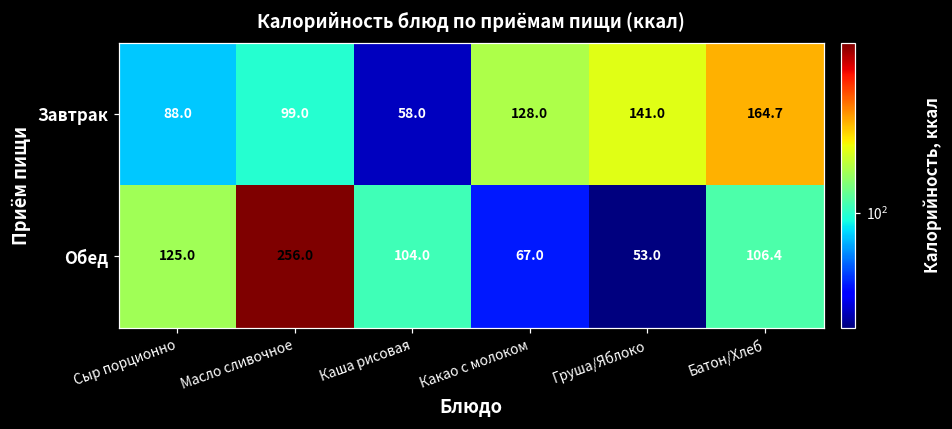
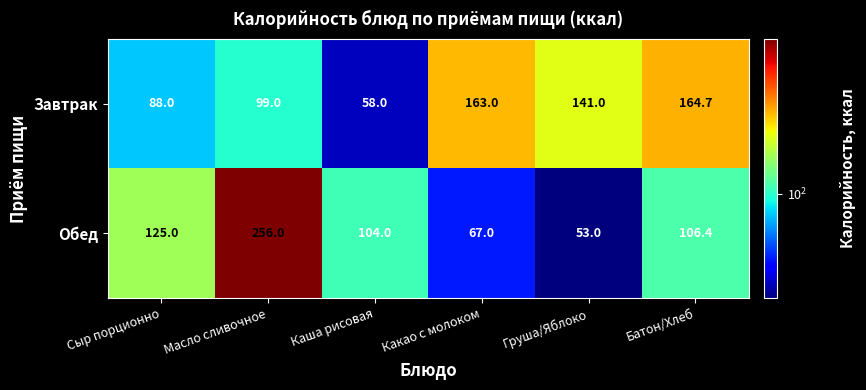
  {
    "Завтрак": {
      "Сыр порционно": 88.0,
      "Масло сливочное": 99.0,
      "Каша рисовая": 58.0,
-     "Какао с молоком": 128.0,
+     "Какао с молоком": 163.0,
      "Груша/Яблоко": 141.0,
      "Батон/Хлеб": 164.7
    },
    "Обед": {
      "Сыр порционно": 125.0,
      "Масло сливочное": 256.0,
      "Каша рисовая": 104.0,
      "Какао с молоком": 67.0,
      "Груша/Яблоко": 53.0,
      "Батон/Хлеб": 106.4
    }
  }
